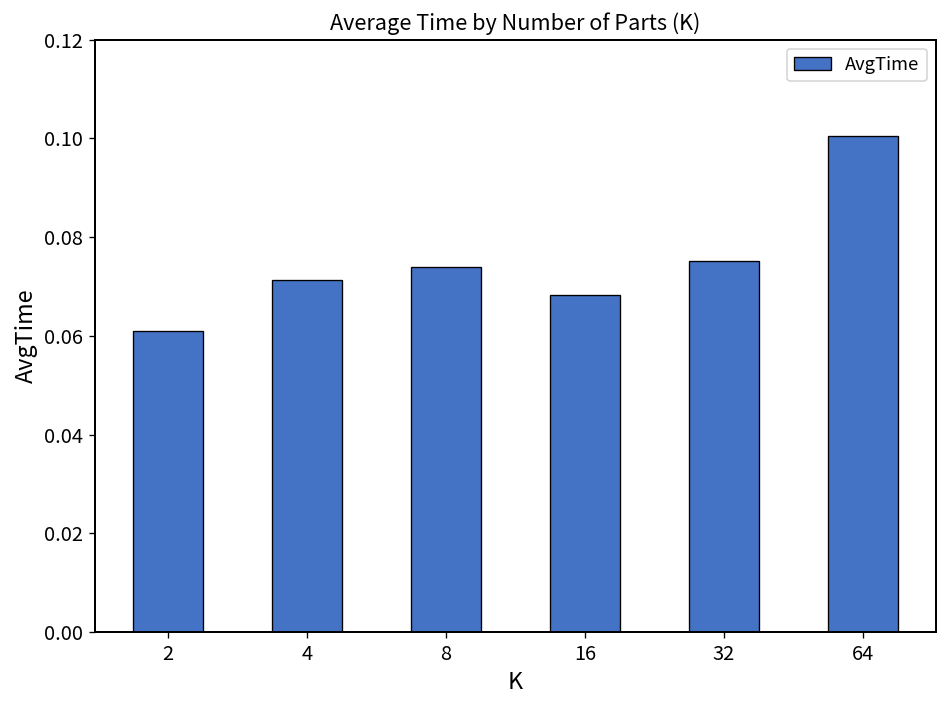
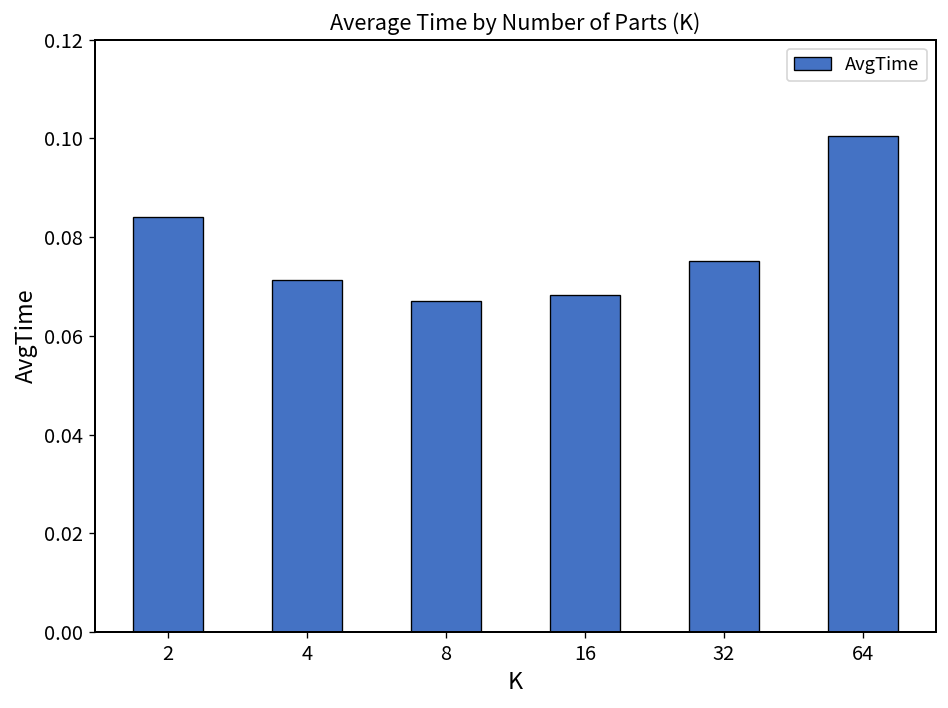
  {
-   "2": 0.061,
+   "2": 0.084,
    "4": 0.071,
-   "8": 0.074,
+   "8": 0.067,
    "16": 0.068,
    "32": 0.075,
    "64": 0.100
  }
